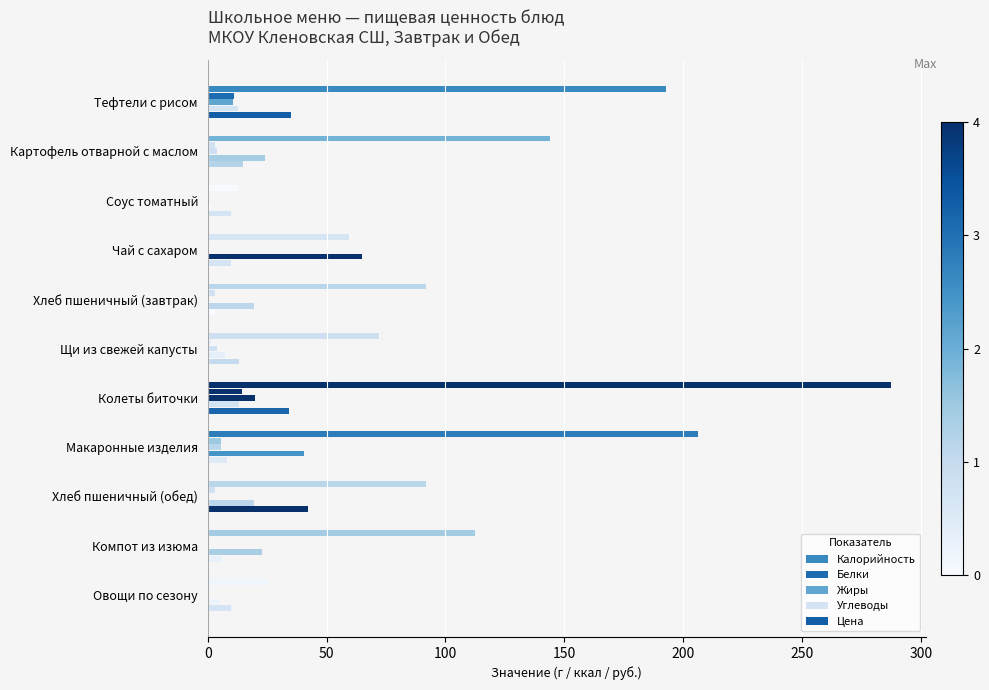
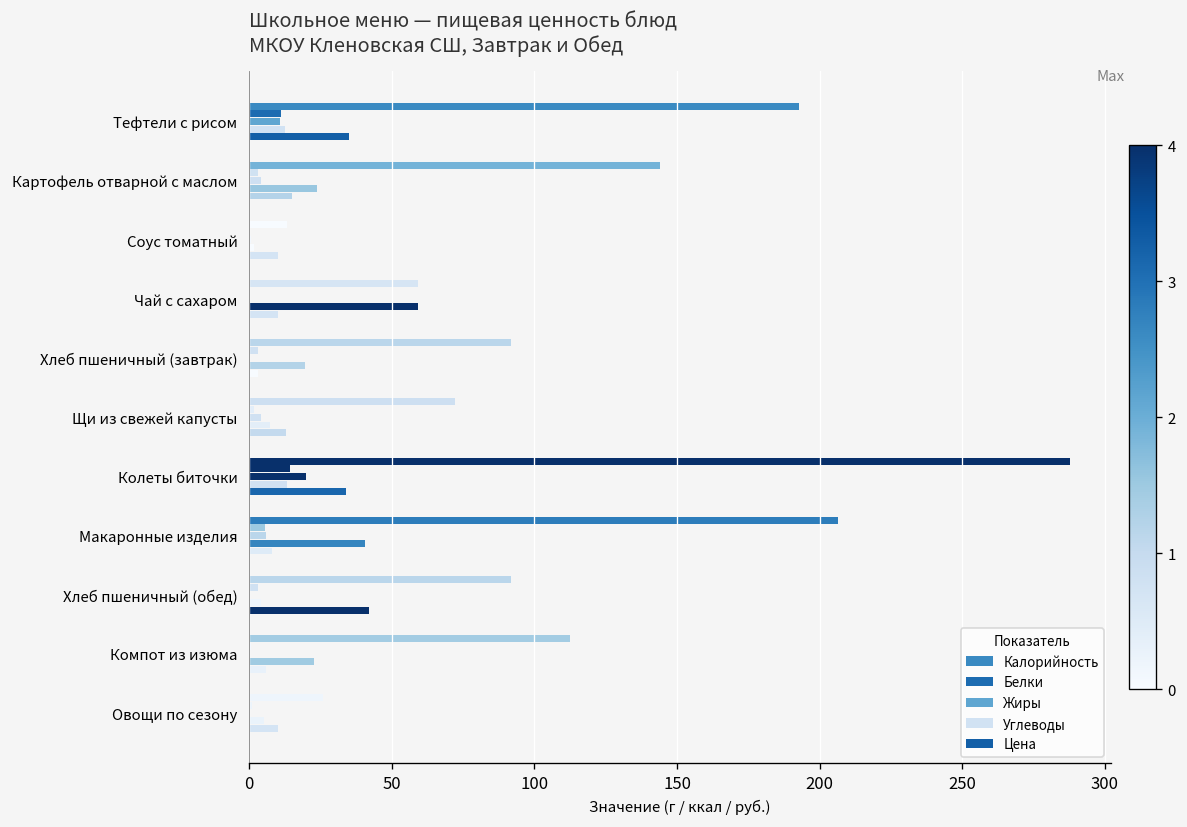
  {
    "Углеводы": {
      "Тефтели с рисом": 13,
      "Картофель отварной с маслом": 24,
      "Соус томатный": 2,
-     "Чай с сахаром": 65,
+     "Чай с сахаром": 59,
      "Хлеб пшеничный (завтрак)": 20,
      "Щи из свежей капусты": 7,
      "Колеты биточки": 13,
      "Макаронные изделия": 41,
-     "Хлеб пшеничный (обед)": 20,
+     "Хлеб пшеничный (обед)": 4,
      "Компот из изюма": 23,
      "Овощи по сезону": 5
    }
  }
